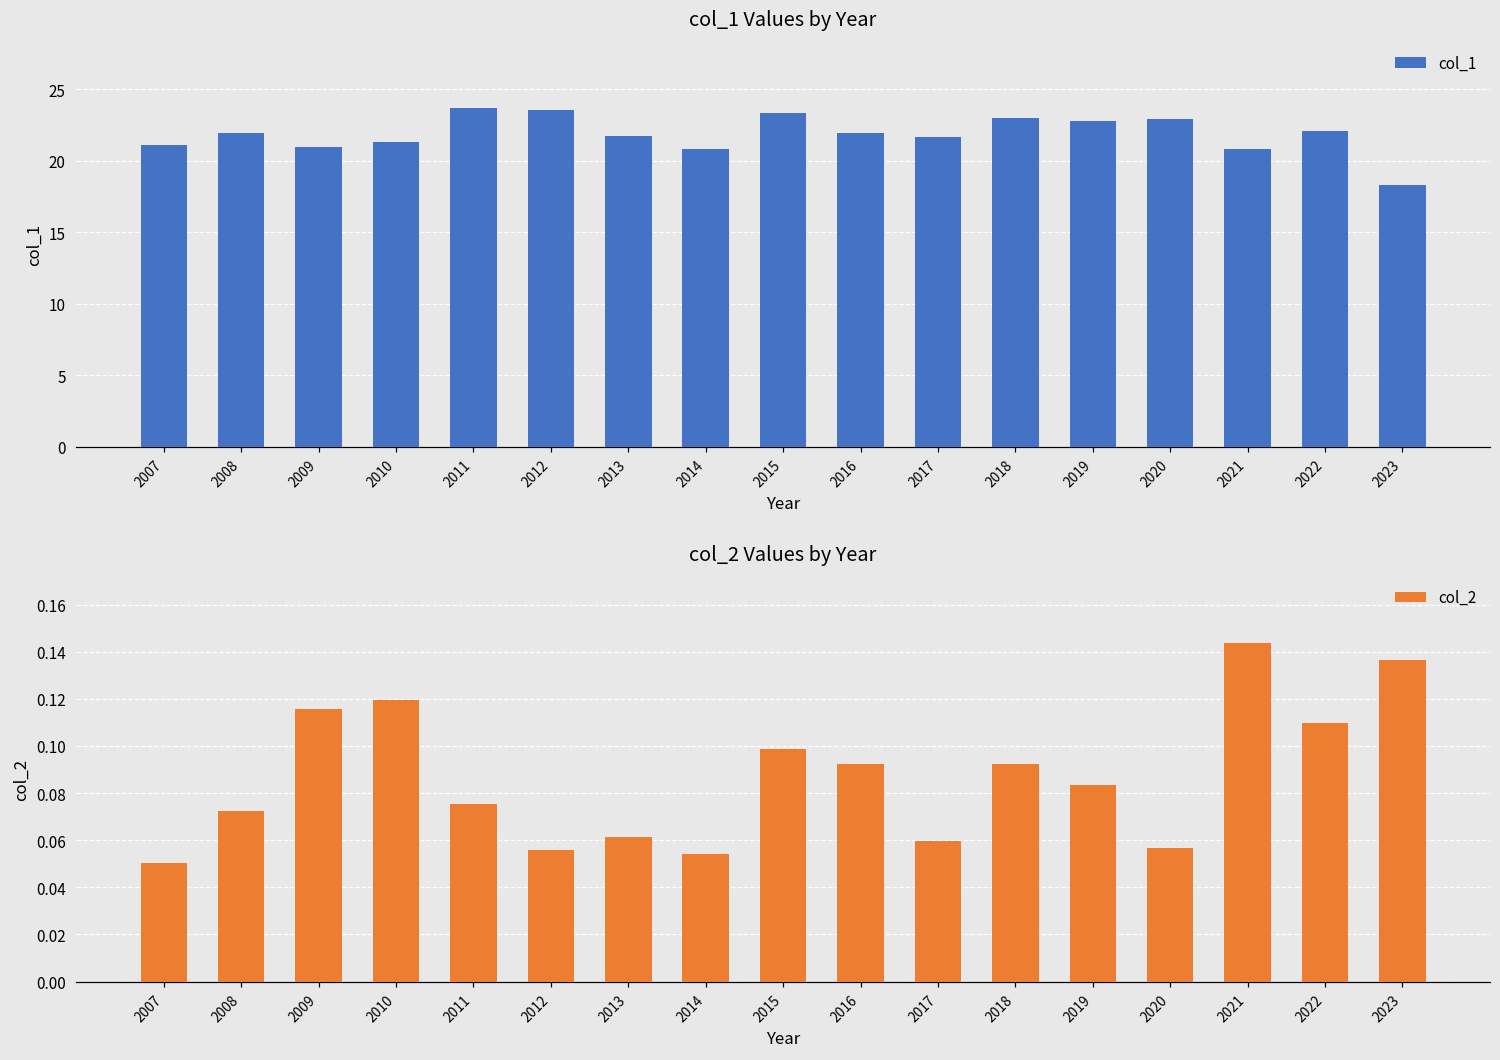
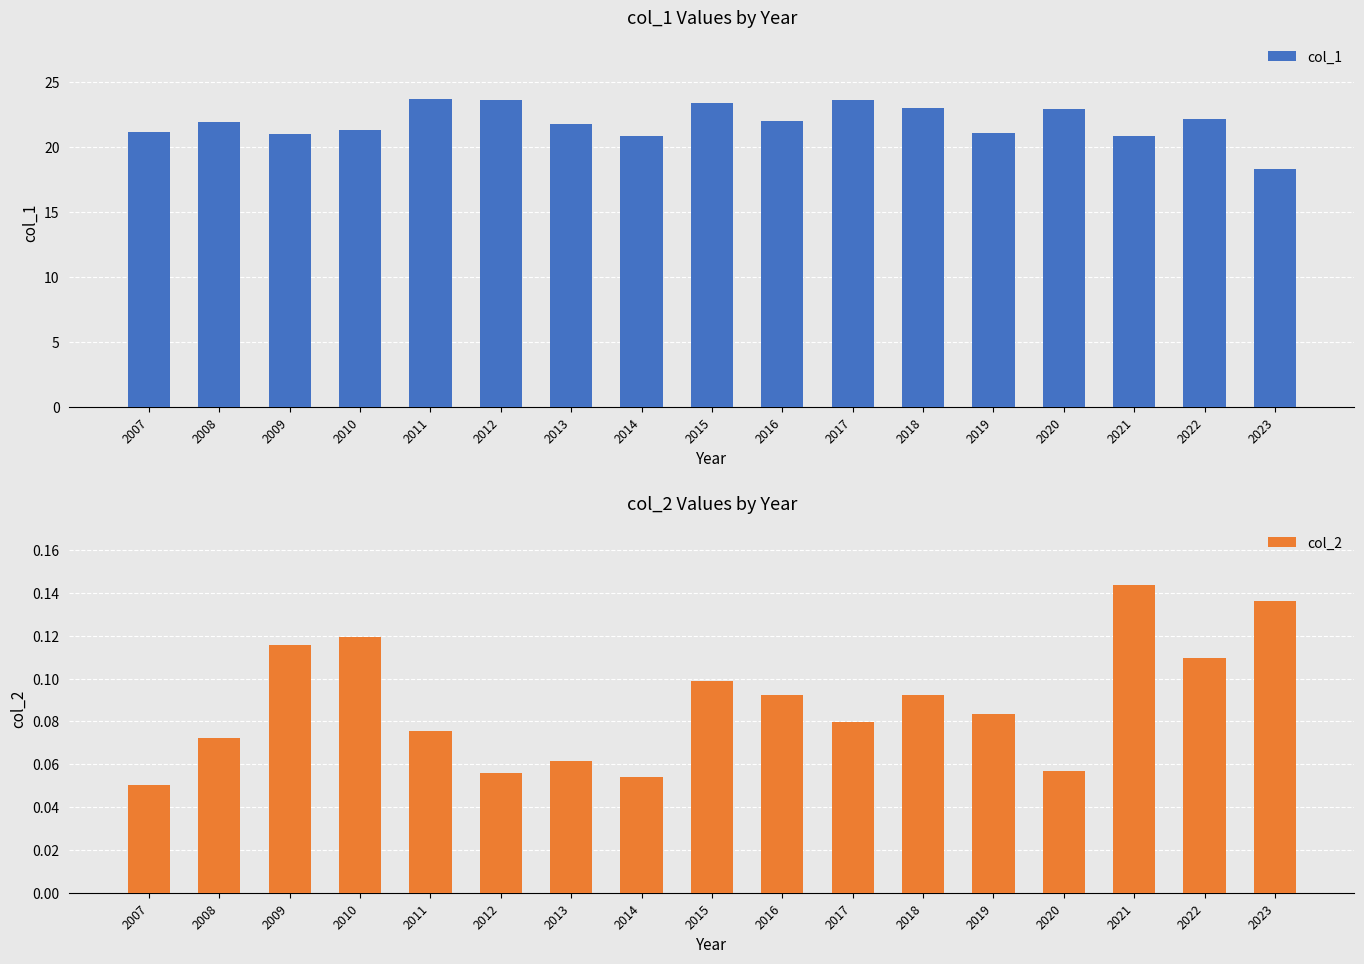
  {
    "col_1 Values by Year": {
      "2007": 21.1,
      "2008": 21.9,
      "2009": 21.0,
      "2010": 21.3,
      "2011": 23.7,
      "2012": 23.6,
      "2013": 21.7,
      "2014": 20.8,
      "2015": 23.3,
      "2016": 21.9,
-     "2017": 21.7,
+     "2017": 23.6,
      "2018": 23.0,
-     "2019": 22.8,
+     "2019": 21.0,
      "2020": 22.9,
      "2021": 20.8,
      "2022": 22.1,
      "2023": 18.3
    },
    "col_2 Values by Year": {
      "2007": 0.050,
      "2008": 0.072,
      "2009": 0.116,
      "2010": 0.120,
      "2011": 0.076,
      "2012": 0.056,
      "2013": 0.061,
      "2014": 0.054,
      "2015": 0.099,
      "2016": 0.092,
-     "2017": 0.060,
+     "2017": 0.080,
      "2018": 0.092,
      "2019": 0.084,
      "2020": 0.057,
      "2021": 0.144,
      "2022": 0.110,
      "2023": 0.136
    }
  }
